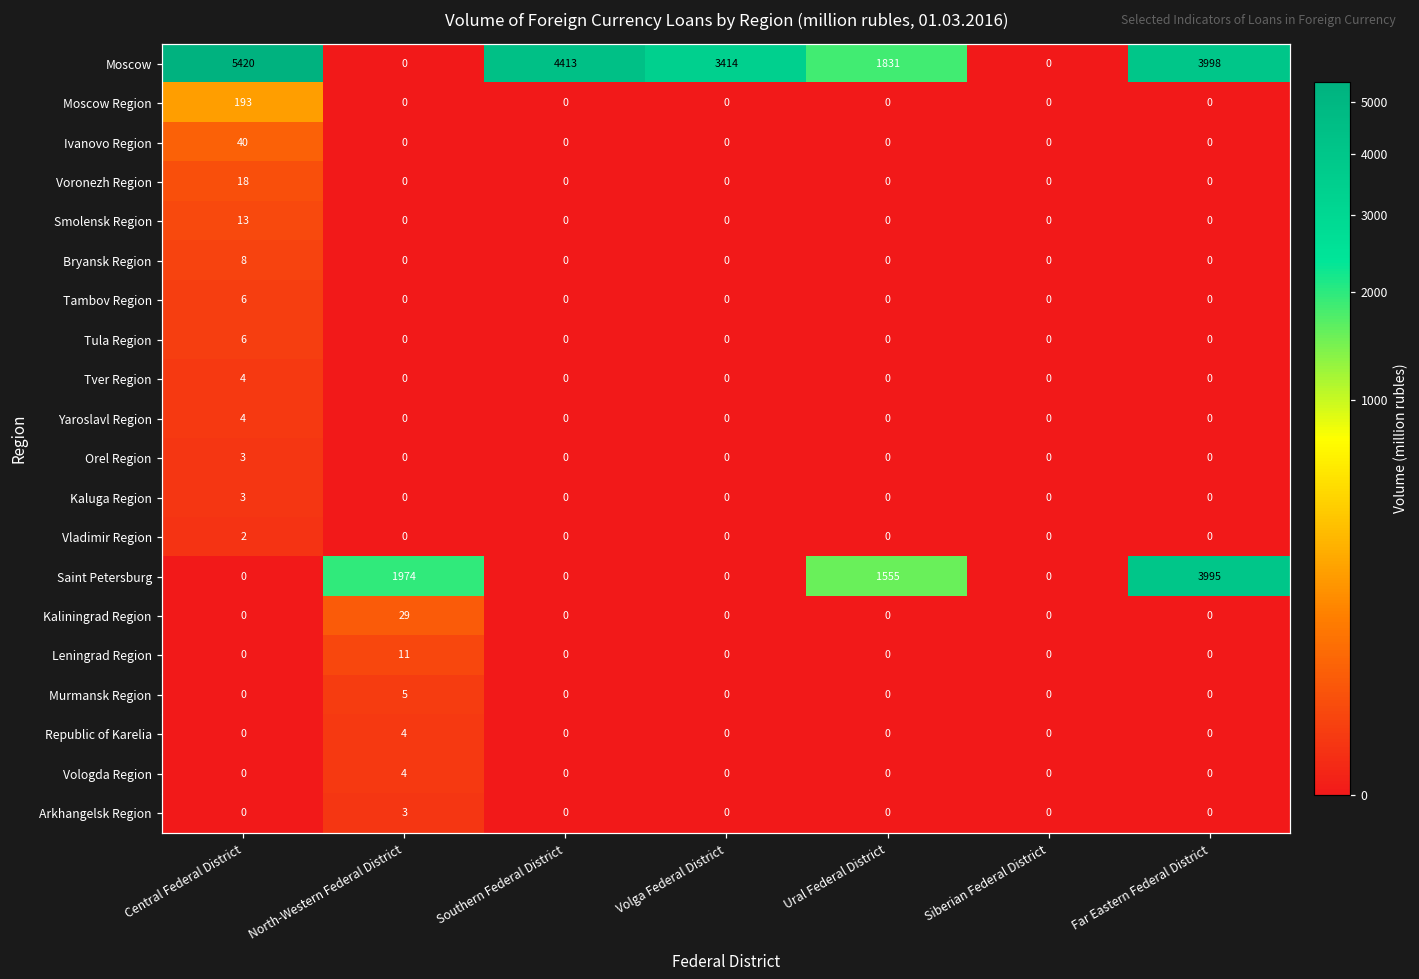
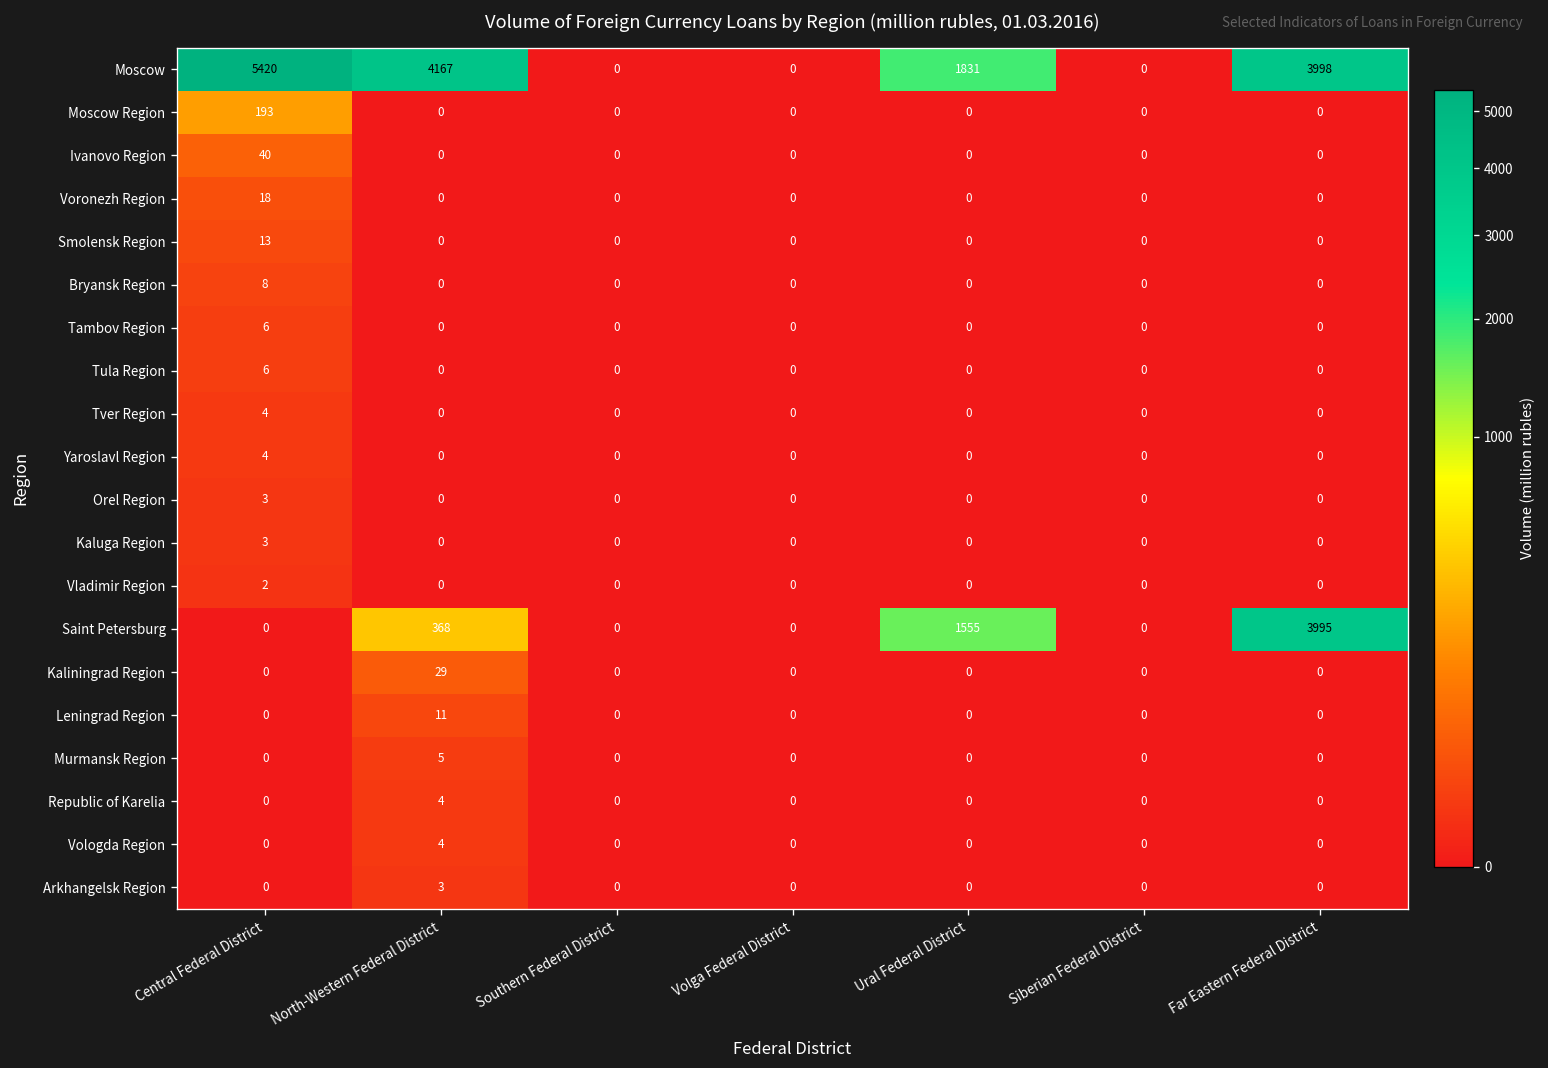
  {
    "Moscow": {
      "Central Federal District": 5420,
-     "North-Western Federal District": 0,
-     "Southern Federal District": 4413,
-     "Volga Federal District": 3414,
+     "North-Western Federal District": 4167,
+     "Southern Federal District": 0,
+     "Volga Federal District": 0,
      "Ural Federal District": 1831,
      "Siberian Federal District": 0,
      "Far Eastern Federal District": 3998
    },
    "Moscow Region": {
      "Central Federal District": 193,
      "North-Western Federal District": 0,
      "Southern Federal District": 0,
      "Volga Federal District": 0,
      "Ural Federal District": 0,
      "Siberian Federal District": 0,
      "Far Eastern Federal District": 0
    },
    "Ivanovo Region": {
      "Central Federal District": 40,
      "North-Western Federal District": 0,
      "Southern Federal District": 0,
      "Volga Federal District": 0,
      "Ural Federal District": 0,
      "Siberian Federal District": 0,
      "Far Eastern Federal District": 0
    },
    "Voronezh Region": {
      "Central Federal District": 18,
      "North-Western Federal District": 0,
      "Southern Federal District": 0,
      "Volga Federal District": 0,
      "Ural Federal District": 0,
      "Siberian Federal District": 0,
      "Far Eastern Federal District": 0
    },
    "Smolensk Region": {
      "Central Federal District": 13,
      "North-Western Federal District": 0,
      "Southern Federal District": 0,
      "Volga Federal District": 0,
      "Ural Federal District": 0,
      "Siberian Federal District": 0,
      "Far Eastern Federal District": 0
    },
    "Bryansk Region": {
      "Central Federal District": 8,
      "North-Western Federal District": 0,
      "Southern Federal District": 0,
      "Volga Federal District": 0,
      "Ural Federal District": 0,
      "Siberian Federal District": 0,
      "Far Eastern Federal District": 0
    },
    "Tambov Region": {
      "Central Federal District": 6,
      "North-Western Federal District": 0,
      "Southern Federal District": 0,
      "Volga Federal District": 0,
      "Ural Federal District": 0,
      "Siberian Federal District": 0,
      "Far Eastern Federal District": 0
    },
    "Tula Region": {
      "Central Federal District": 6,
      "North-Western Federal District": 0,
      "Southern Federal District": 0,
      "Volga Federal District": 0,
      "Ural Federal District": 0,
      "Siberian Federal District": 0,
      "Far Eastern Federal District": 0
    },
    "Tver Region": {
      "Central Federal District": 4,
      "North-Western Federal District": 0,
      "Southern Federal District": 0,
      "Volga Federal District": 0,
      "Ural Federal District": 0,
      "Siberian Federal District": 0,
      "Far Eastern Federal District": 0
    },
    "Yaroslavl Region": {
      "Central Federal District": 4,
      "North-Western Federal District": 0,
      "Southern Federal District": 0,
      "Volga Federal District": 0,
      "Ural Federal District": 0,
      "Siberian Federal District": 0,
      "Far Eastern Federal District": 0
    },
    "Orel Region": {
      "Central Federal District": 3,
      "North-Western Federal District": 0,
      "Southern Federal District": 0,
      "Volga Federal District": 0,
      "Ural Federal District": 0,
      "Siberian Federal District": 0,
      "Far Eastern Federal District": 0
    },
    "Kaluga Region": {
      "Central Federal District": 3,
      "North-Western Federal District": 0,
      "Southern Federal District": 0,
      "Volga Federal District": 0,
      "Ural Federal District": 0,
      "Siberian Federal District": 0,
      "Far Eastern Federal District": 0
    },
    "Vladimir Region": {
      "Central Federal District": 2,
      "North-Western Federal District": 0,
      "Southern Federal District": 0,
      "Volga Federal District": 0,
      "Ural Federal District": 0,
      "Siberian Federal District": 0,
      "Far Eastern Federal District": 0
    },
    "Saint Petersburg": {
      "Central Federal District": 0,
-     "North-Western Federal District": 1974,
+     "North-Western Federal District": 368,
      "Southern Federal District": 0,
      "Volga Federal District": 0,
      "Ural Federal District": 1555,
      "Siberian Federal District": 0,
      "Far Eastern Federal District": 3995
    },
    "Kaliningrad Region": {
      "Central Federal District": 0,
      "North-Western Federal District": 29,
      "Southern Federal District": 0,
      "Volga Federal District": 0,
      "Ural Federal District": 0,
      "Siberian Federal District": 0,
      "Far Eastern Federal District": 0
    },
    "Leningrad Region": {
      "Central Federal District": 0,
      "North-Western Federal District": 11,
      "Southern Federal District": 0,
      "Volga Federal District": 0,
      "Ural Federal District": 0,
      "Siberian Federal District": 0,
      "Far Eastern Federal District": 0
    },
    "Murmansk Region": {
      "Central Federal District": 0,
      "North-Western Federal District": 5,
      "Southern Federal District": 0,
      "Volga Federal District": 0,
      "Ural Federal District": 0,
      "Siberian Federal District": 0,
      "Far Eastern Federal District": 0
    },
    "Republic of Karelia": {
      "Central Federal District": 0,
      "North-Western Federal District": 4,
      "Southern Federal District": 0,
      "Volga Federal District": 0,
      "Ural Federal District": 0,
      "Siberian Federal District": 0,
      "Far Eastern Federal District": 0
    },
    "Vologda Region": {
      "Central Federal District": 0,
      "North-Western Federal District": 4,
      "Southern Federal District": 0,
      "Volga Federal District": 0,
      "Ural Federal District": 0,
      "Siberian Federal District": 0,
      "Far Eastern Federal District": 0
    },
    "Arkhangelsk Region": {
      "Central Federal District": 0,
      "North-Western Federal District": 3,
      "Southern Federal District": 0,
      "Volga Federal District": 0,
      "Ural Federal District": 0,
      "Siberian Federal District": 0,
      "Far Eastern Federal District": 0
    }
  }
